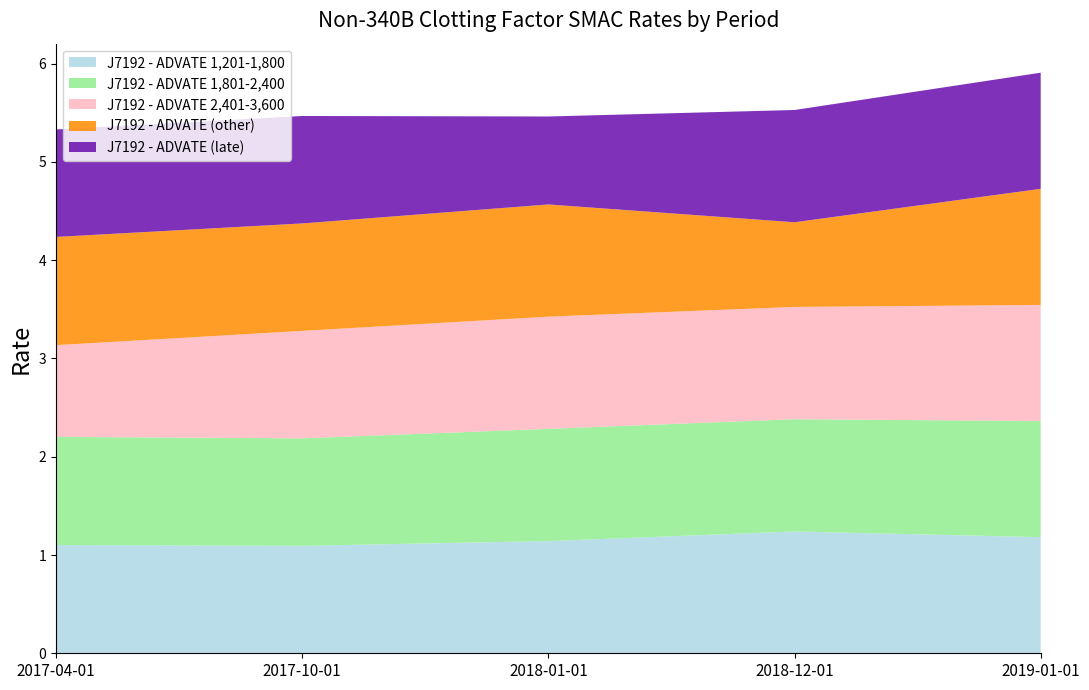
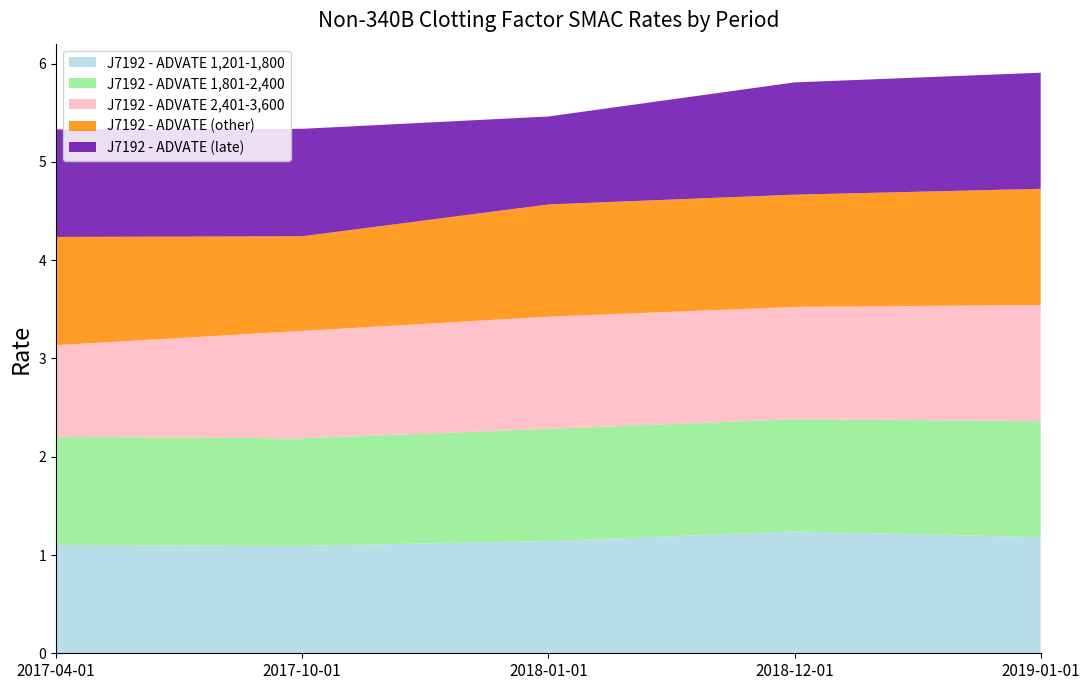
  {
    "J7192 - ADVATE 1,201-1,800": {
      "2017-04-01": 1.1,
      "2017-10-01": 1.1,
      "2018-01-01": 1.1,
      "2018-12-01": 1.2,
      "2019-01-01": 1.2
    },
    "J7192 - ADVATE 1,801-2,400": {
      "2017-04-01": 1.1,
      "2017-10-01": 1.1,
      "2018-01-01": 1.1,
      "2018-12-01": 1.1,
      "2019-01-01": 1.2
    },
    "J7192 - ADVATE 2,401-3,600": {
      "2017-04-01": 0.9,
      "2017-10-01": 1.1,
      "2018-01-01": 1.1,
      "2018-12-01": 1.1,
      "2019-01-01": 1.2
    },
    "J7192 - ADVATE (other)": {
      "2017-04-01": 1.1,
-     "2017-10-01": 1.1,
+     "2017-10-01": 1.0,
      "2018-01-01": 1.1,
-     "2018-12-01": 0.9,
+     "2018-12-01": 1.1,
      "2019-01-01": 1.2
    },
    "J7192 - ADVATE (late)": {
      "2017-04-01": 1.1,
      "2017-10-01": 1.1,
      "2018-01-01": 0.9,
      "2018-12-01": 1.1,
      "2019-01-01": 1.2
    }
  }
